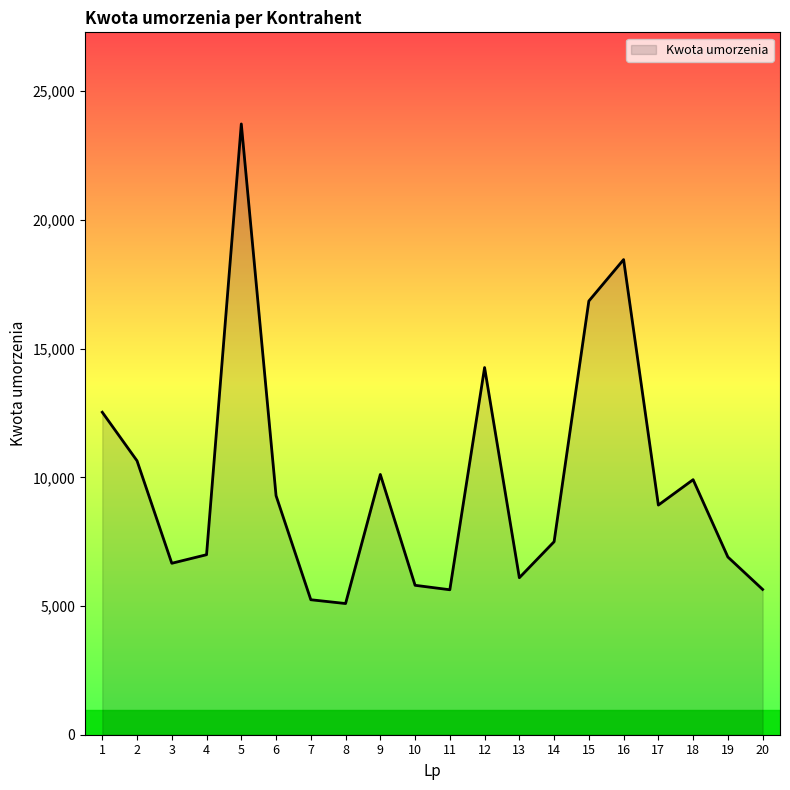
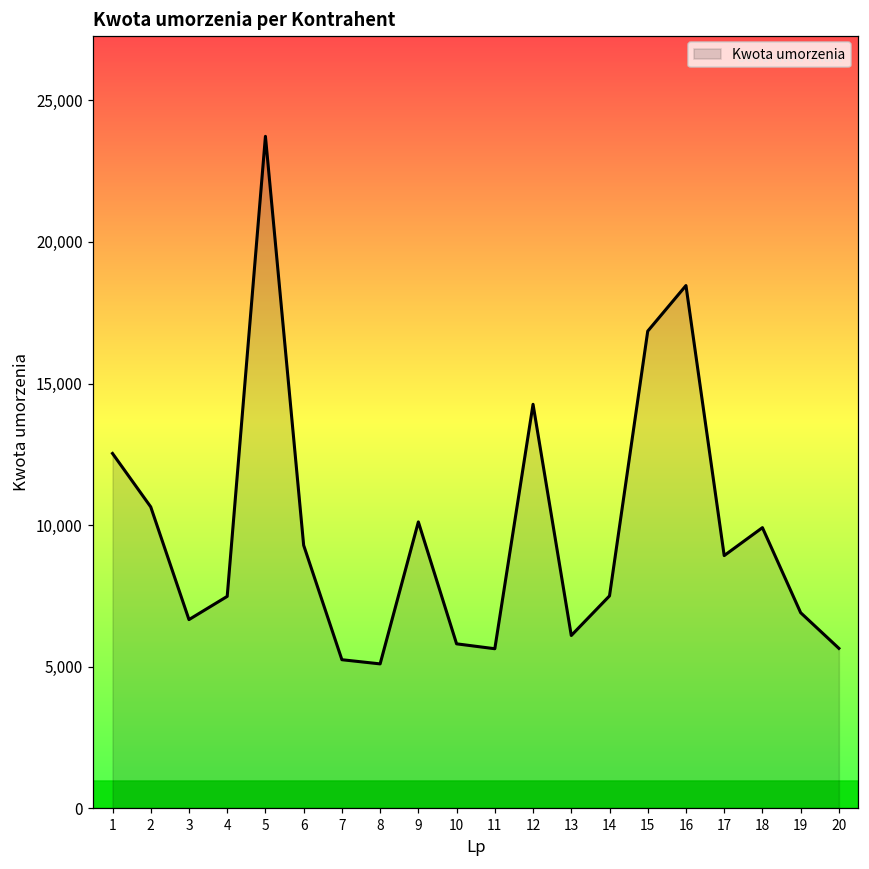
  {
    "1": "12,500",
    "2": "10,600",
    "3": "6,700",
-   "4": "7,000",
+   "4": "7,500",
    "5": "23,700",
    "6": "9,300",
    "7": "5,200",
    "8": "5,100",
    "9": "10,100",
    "10": "5,800",
    "11": "5,600",
    "12": "14,300",
    "13": "6,100",
    "14": "7,500",
    "15": "16,900",
    "16": "18,500",
    "17": "8,900",
    "18": "9,900",
    "19": "6,900",
    "20": "5,600"
  }
